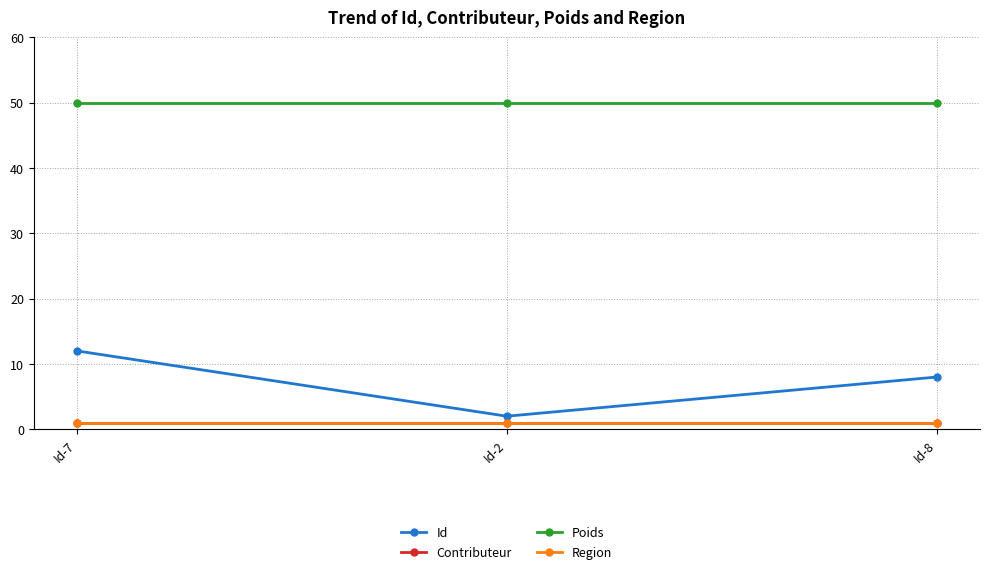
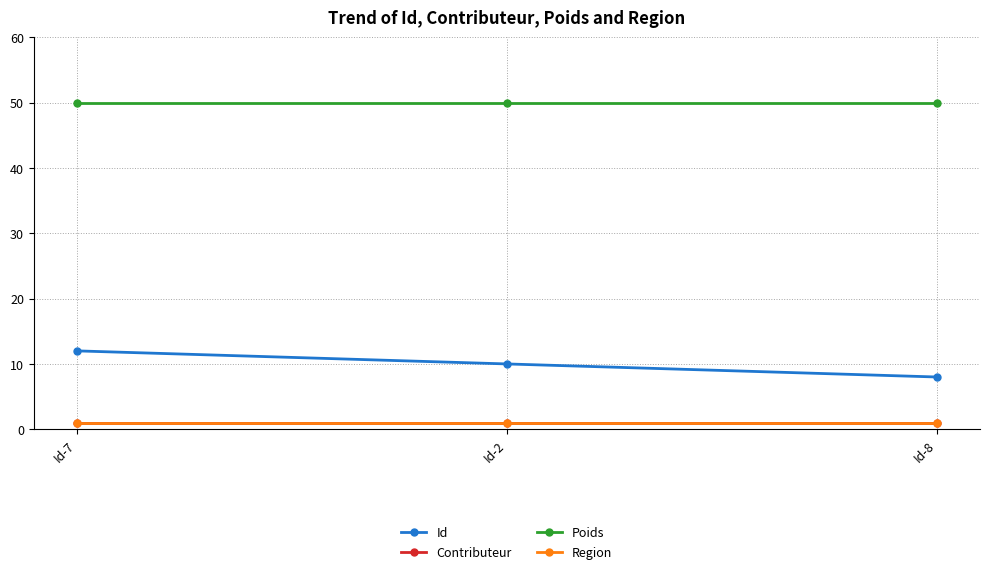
  {
    "Id": {
      "Id-7": 12,
-     "Id-2": 2,
+     "Id-2": 10,
      "Id-8": 8
    },
    "Region": {
      "Id-7": 1,
      "Id-2": 1,
      "Id-8": 1
    },
    "Poids": {
      "Id-7": 50,
      "Id-2": 50,
      "Id-8": 50
    }
  }
